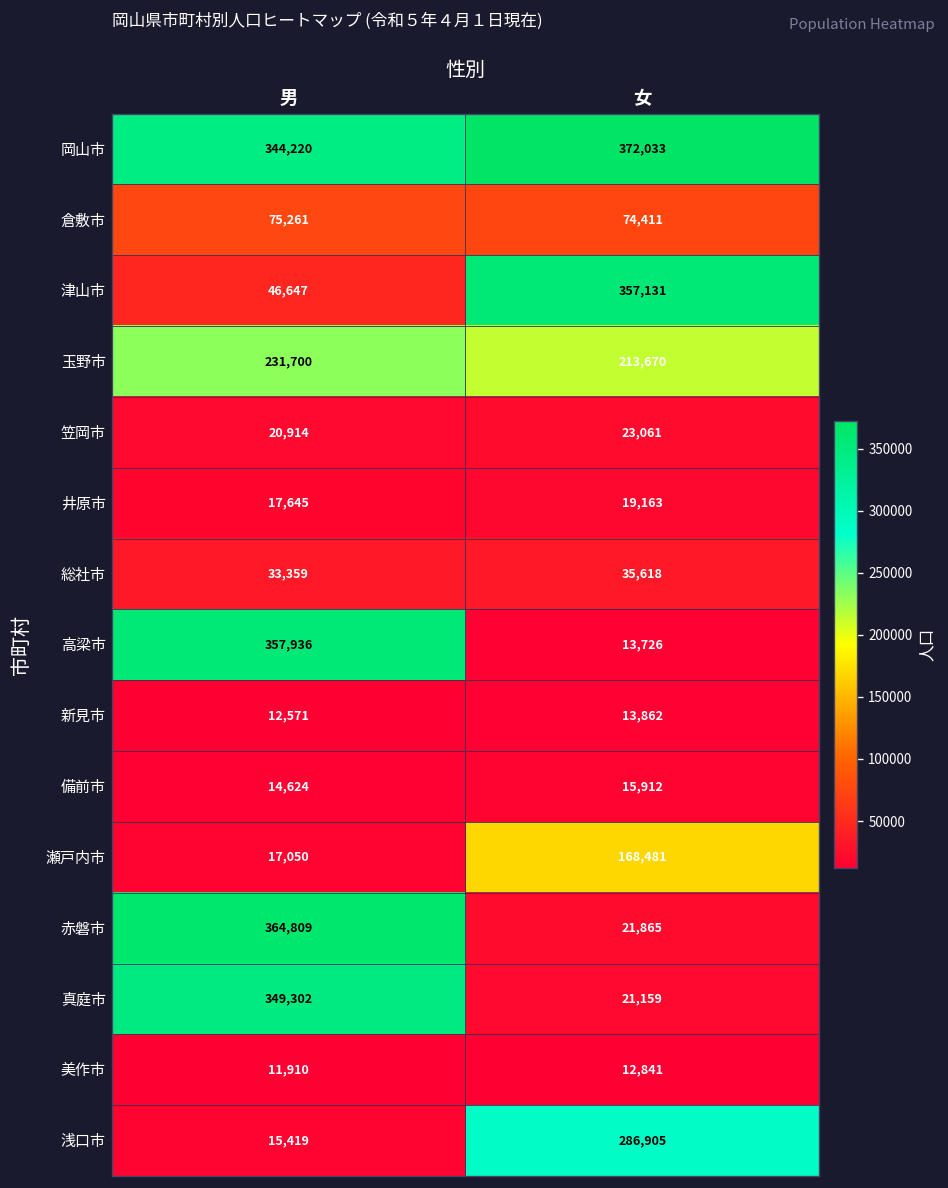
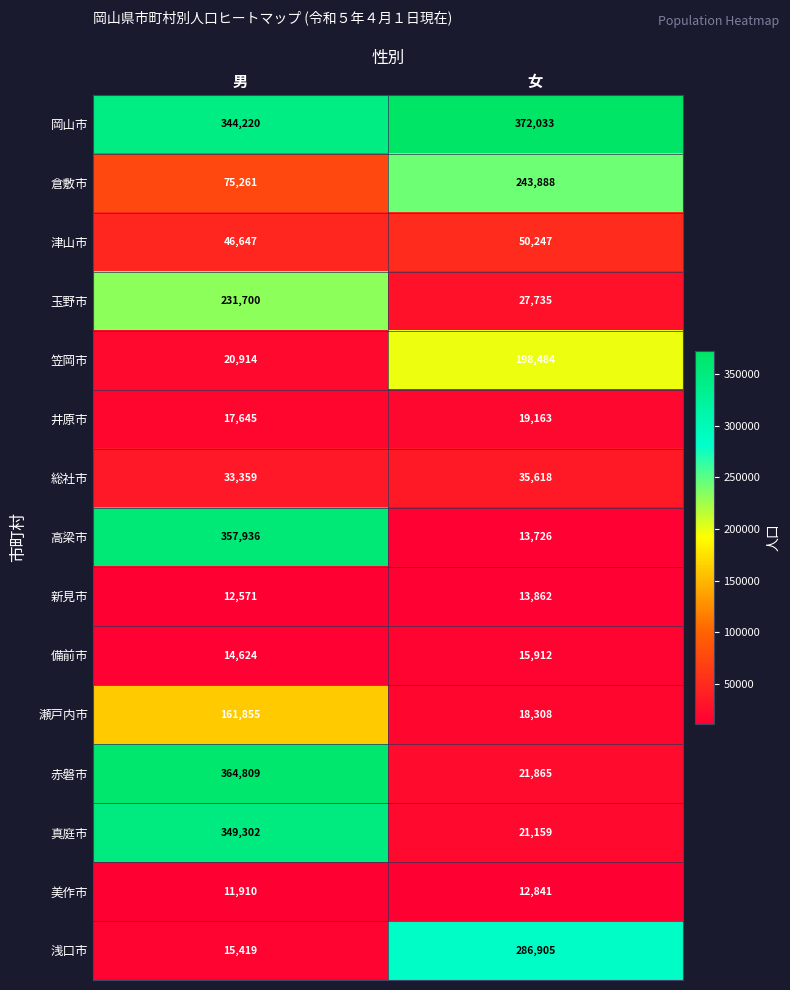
  {
    "岡山市": {
      "男": "344,220",
      "女": "372,033"
    },
    "倉敷市": {
      "男": "75,261",
-     "女": "74,411"
+     "女": "243,888"
    },
    "津山市": {
      "男": "46,647",
-     "女": "357,131"
+     "女": "50,247"
    },
    "玉野市": {
      "男": "231,700",
-     "女": "213,670"
+     "女": "27,735"
    },
    "笠岡市": {
      "男": "20,914",
-     "女": "23,061"
+     "女": "198,484"
    },
    "井原市": {
      "男": "17,645",
      "女": "19,163"
    },
    "総社市": {
      "男": "33,359",
      "女": "35,618"
    },
    "高梁市": {
      "男": "357,936",
      "女": "13,726"
    },
    "新見市": {
      "男": "12,571",
      "女": "13,862"
    },
    "備前市": {
      "男": "14,624",
      "女": "15,912"
    },
    "瀬戸内市": {
-     "男": "17,050",
-     "女": "168,481"
+     "男": "161,855",
+     "女": "18,308"
    },
    "赤磐市": {
      "男": "364,809",
      "女": "21,865"
    },
    "真庭市": {
      "男": "349,302",
      "女": "21,159"
    },
    "美作市": {
      "男": "11,910",
      "女": "12,841"
    },
    "浅口市": {
      "男": "15,419",
      "女": "286,905"
    }
  }
